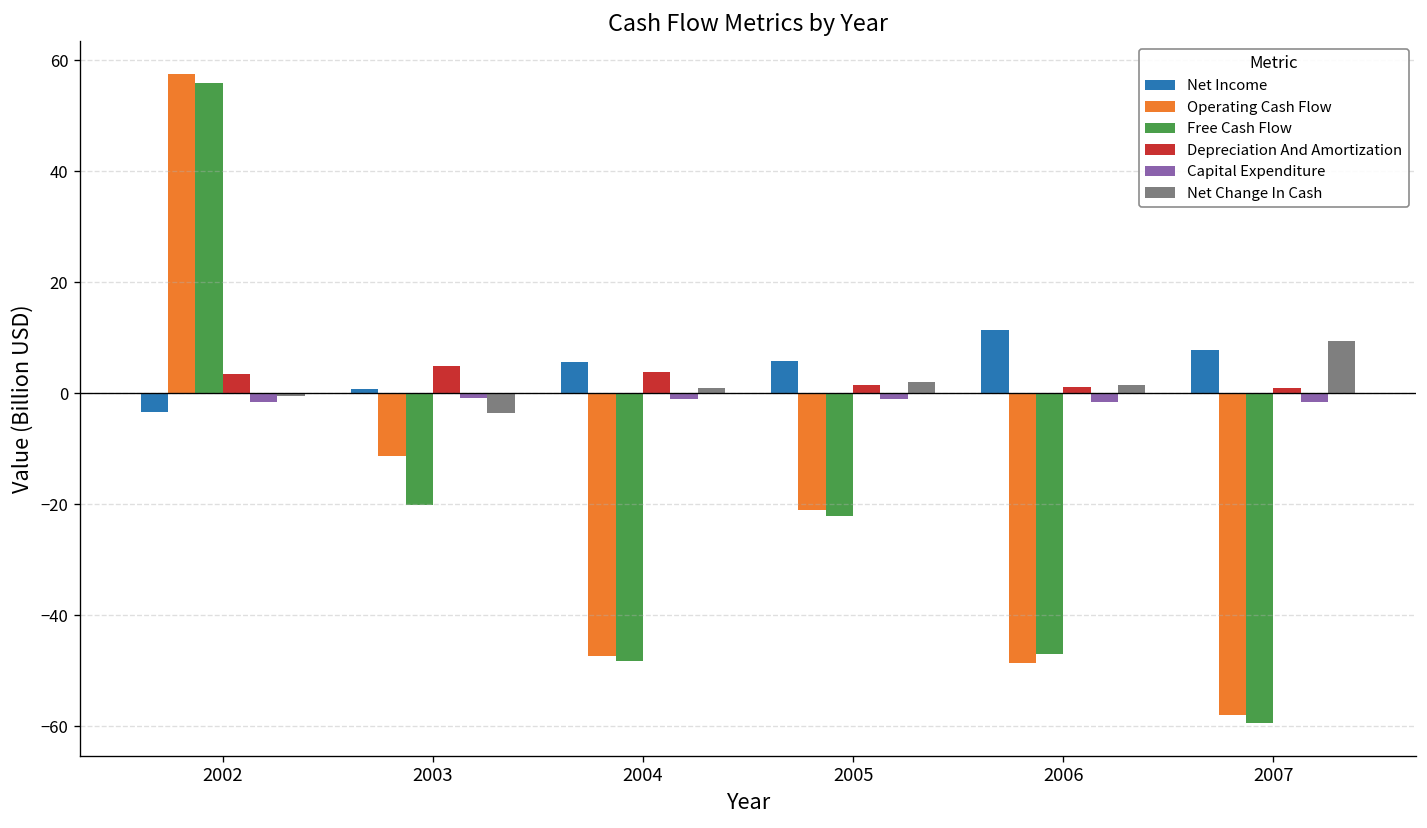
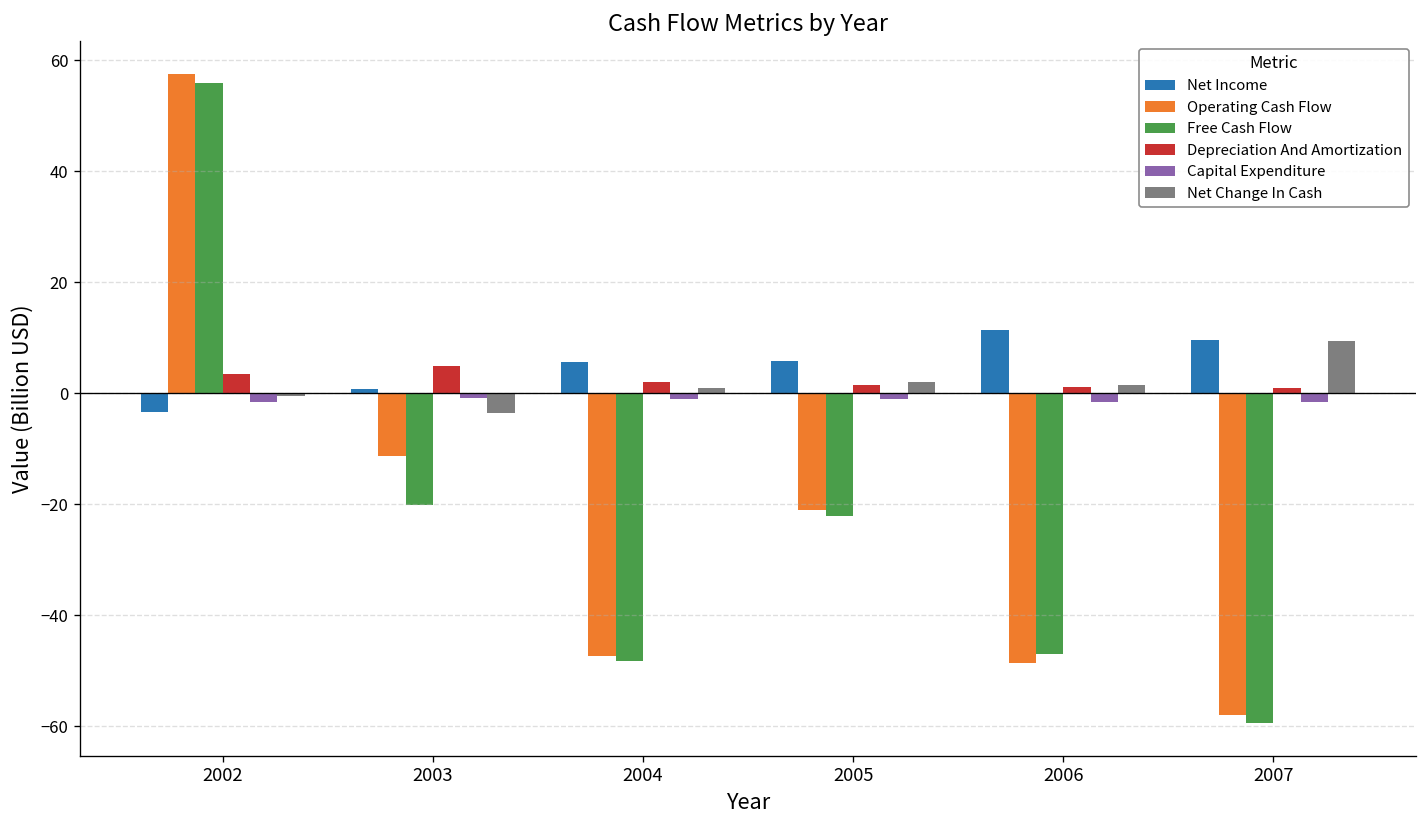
  {
    "Net Income": {
      "2002": -3,
      "2003": 1,
      "2004": 6,
      "2005": 6,
      "2006": 11,
-     "2007": 8
+     "2007": 10
    },
    "Operating Cash Flow": {
      "2002": 58,
      "2003": -11,
      "2004": -47,
      "2005": -21,
      "2006": -49,
      "2007": -58
    },
    "Free Cash Flow": {
      "2002": 56,
      "2003": -20,
      "2004": -48,
      "2005": -22,
      "2006": -47,
      "2007": -59
    },
    "Depreciation And Amortization": {
      "2002": 3,
      "2003": 5,
-     "2004": 4,
+     "2004": 2,
      "2005": 2,
      "2006": 1,
      "2007": 1
    }
  }
